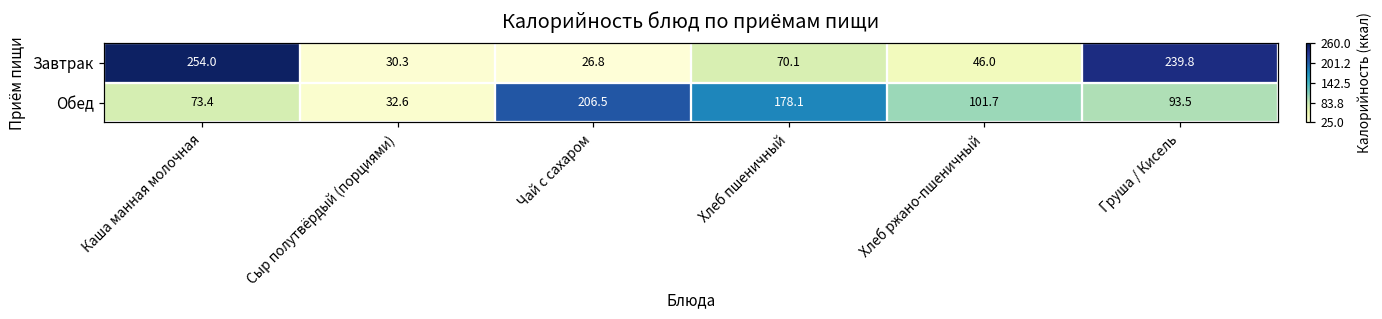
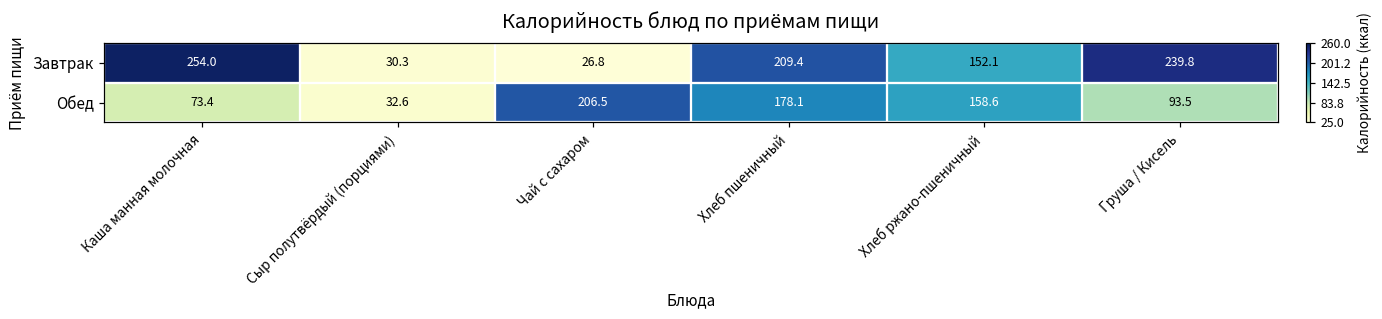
  {
    "Завтрак": {
      "Каша манная молочная": 254.0,
      "Сыр полутвёрдый (порциями)": 30.3,
      "Чай с сахаром": 26.8,
-     "Хлеб пшеничный": 70.1,
-     "Хлеб ржано-пшеничный": 46.0,
+     "Хлеб пшеничный": 209.4,
+     "Хлеб ржано-пшеничный": 152.1,
      "Груша / Кисель": 239.8
    },
    "Обед": {
      "Каша манная молочная": 73.4,
      "Сыр полутвёрдый (порциями)": 32.6,
      "Чай с сахаром": 206.5,
      "Хлеб пшеничный": 178.1,
-     "Хлеб ржано-пшеничный": 101.7,
+     "Хлеб ржано-пшеничный": 158.6,
      "Груша / Кисель": 93.5
    }
  }
